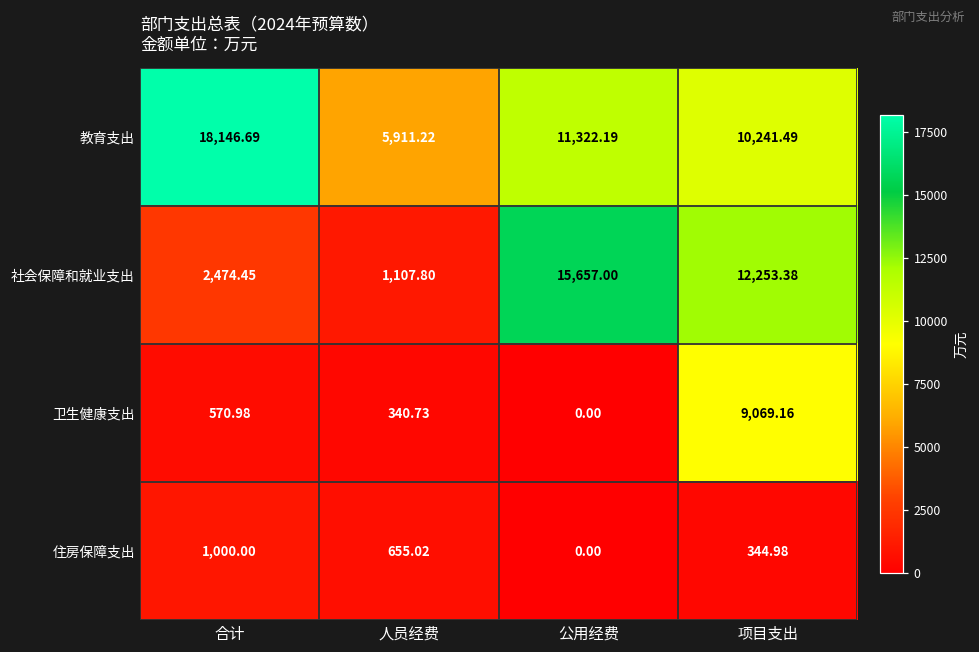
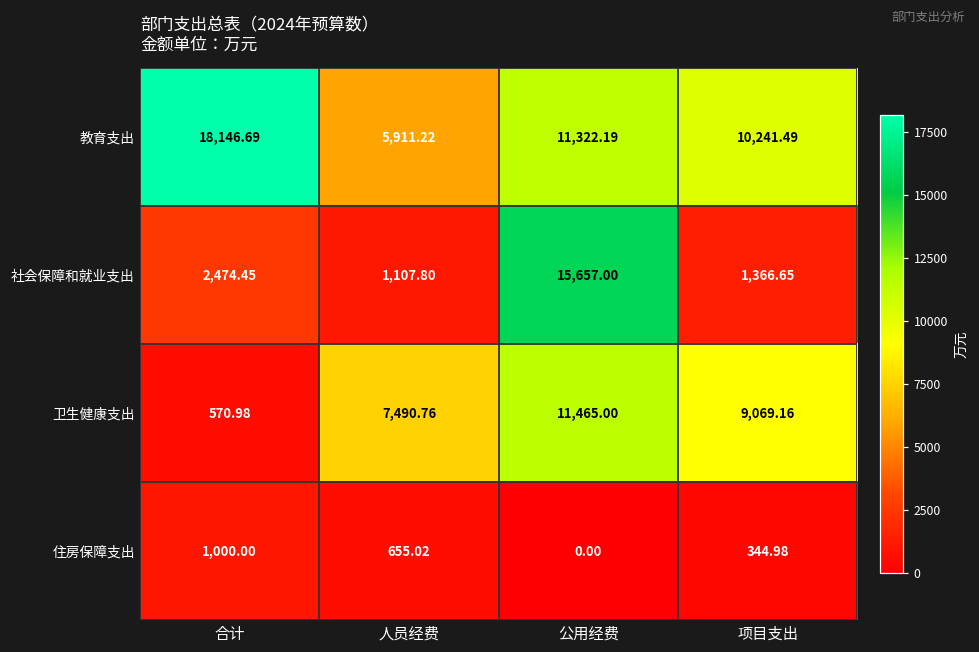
  {
    "教育支出": {
      "合计": "18,146.69",
      "人员经费": "5,911.22",
      "公用经费": "11,322.19",
      "项目支出": "10,241.49"
    },
    "社会保障和就业支出": {
      "合计": "2,474.45",
      "人员经费": "1,107.80",
      "公用经费": "15,657.00",
-     "项目支出": "12,253.38"
+     "项目支出": "1,366.65"
    },
    "卫生健康支出": {
      "合计": "570.98",
-     "人员经费": "340.73",
-     "公用经费": "0.00",
+     "人员经费": "7,490.76",
+     "公用经费": "11,465.00",
      "项目支出": "9,069.16"
    },
    "住房保障支出": {
      "合计": "1,000.00",
      "人员经费": "655.02",
      "公用经费": "0.00",
      "项目支出": "344.98"
    }
  }
